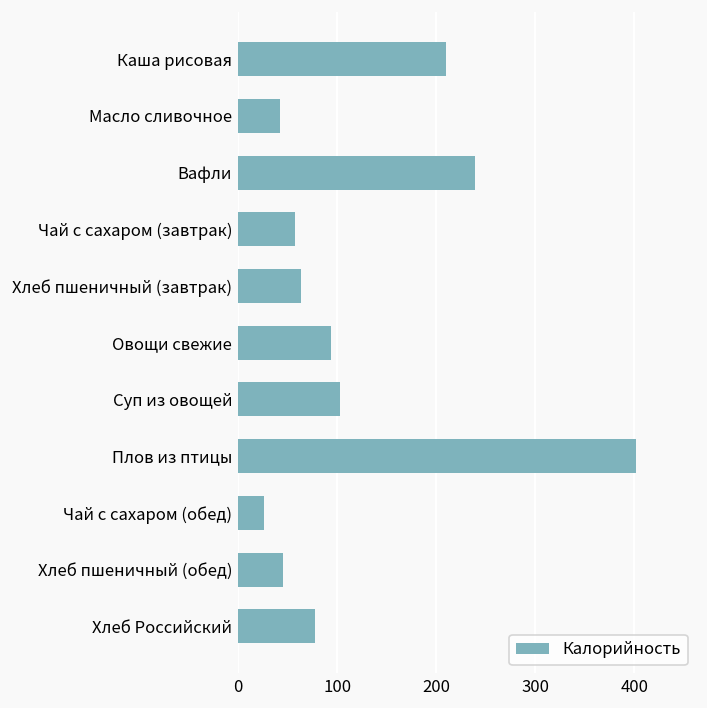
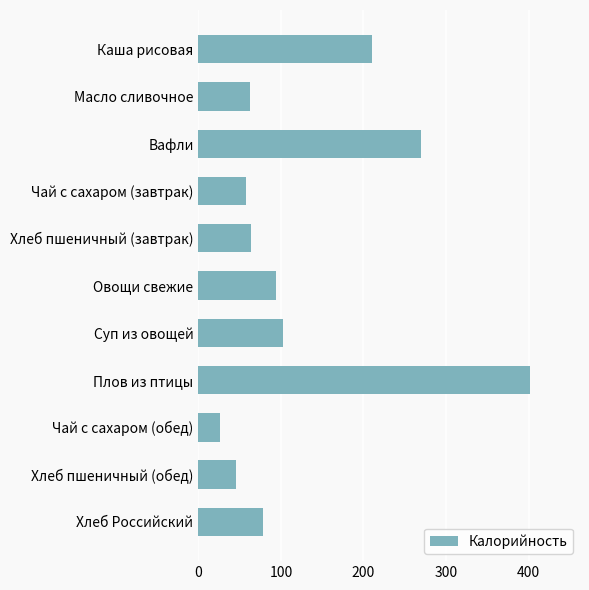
  {
    "Каша рисовая": 210,
-   "Масло сливочное": 40,
-   "Вафли": 240,
+   "Масло сливочное": 60,
+   "Вафли": 270,
    "Чай с сахаром (завтрак)": 60,
    "Хлеб пшеничный (завтрак)": 60,
    "Овощи свежие": 90,
    "Суп из овощей": 100,
    "Плов из птицы": 400,
    "Чай с сахаром (обед)": 30,
    "Хлеб пшеничный (обед)": 50,
    "Хлеб Российский": 80
  }
